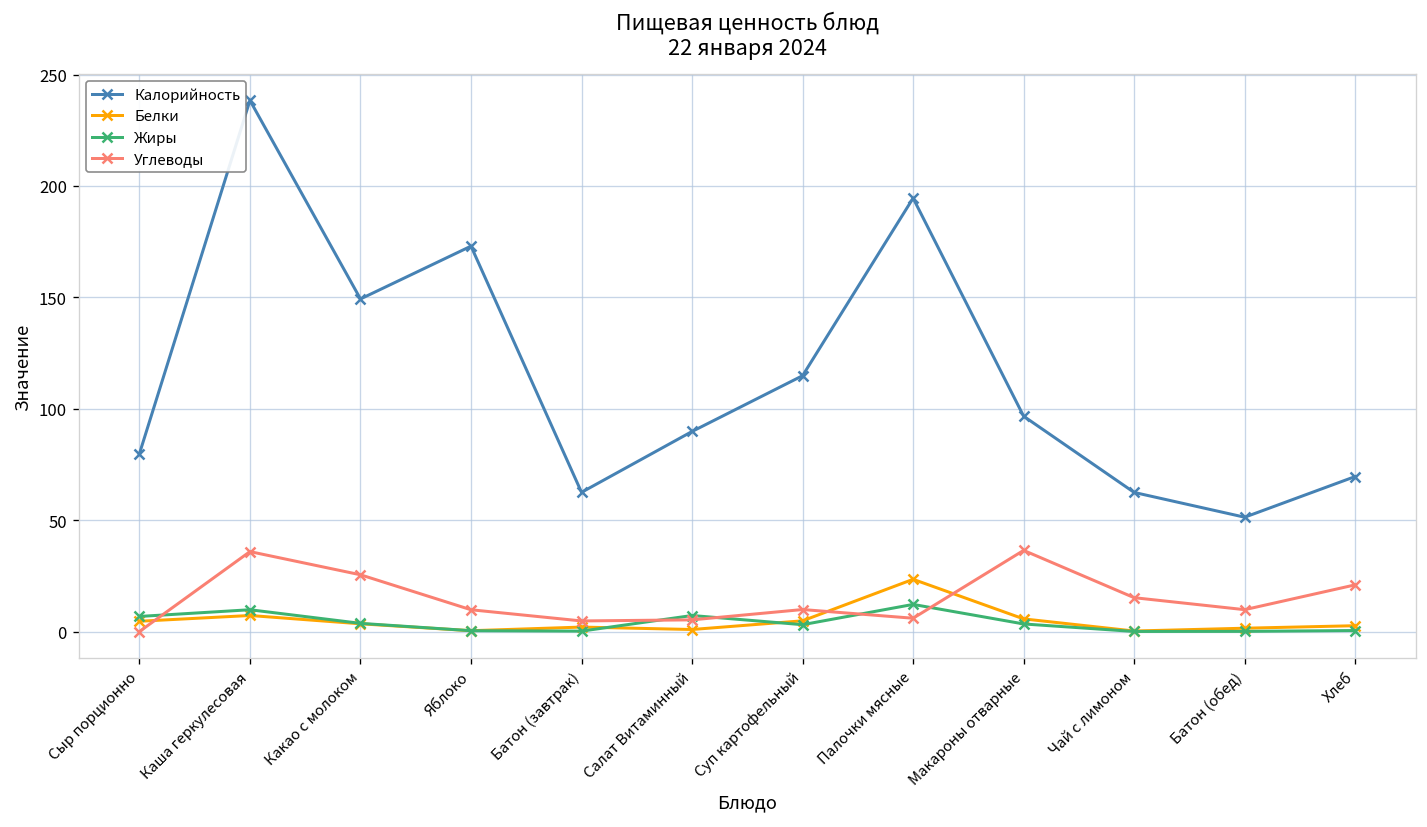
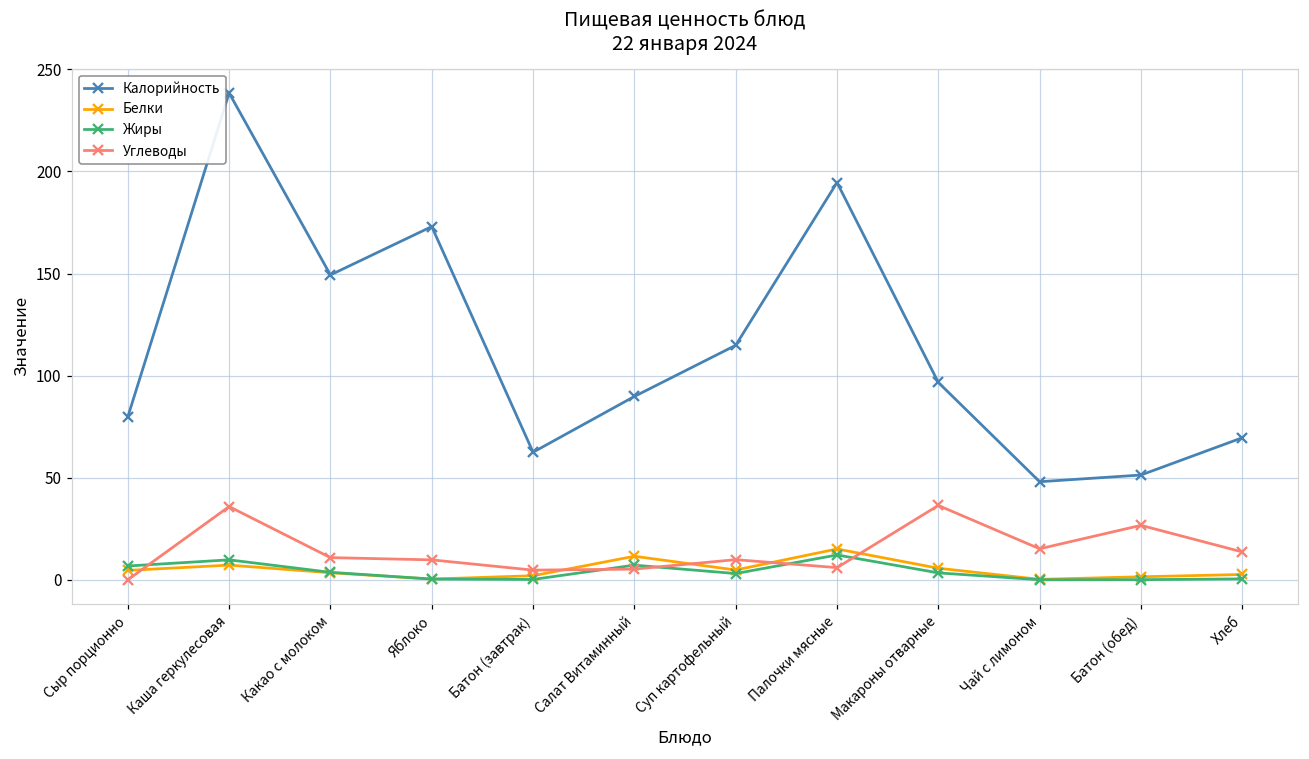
  {
    "Калорийность": {
      "Сыр порционно": 80,
      "Каша геркулесовая": 238,
      "Какао с молоком": 149,
      "Яблоко": 173,
      "Батон (завтрак)": 63,
      "Салат Витаминный": 90,
      "Суп картофельный": 115,
      "Палочки мясные": 195,
      "Макароны отварные": 97,
-     "Чай с лимоном": 62,
+     "Чай с лимоном": 48,
      "Батон (обед)": 51,
      "Хлеб": 70
    },
    "Белки": {
      "Сыр порционно": 5,
      "Каша геркулесовая": 7,
      "Батон (завтрак)": 2,
-     "Салат Витаминный": 1,
+     "Салат Витаминный": 12,
      "Суп картофельный": 5,
-     "Палочки мясные": 23,
+     "Палочки мясные": 15,
      "Макароны отварные": 6,
      "Батон (обед)": 2,
      "Хлеб": 3
    },
    "Жиры": {
      "Сыр порционно": 7,
      "Каша геркулесовая": 10,
      "Батон (завтрак)": 0,
      "Салат Витаминный": 7,
      "Суп картофельный": 3,
      "Палочки мясные": 12,
      "Макароны отварные": 3,
      "Батон (обед)": 0,
      "Хлеб": 0
    },
    "Углеводы": {
      "Сыр порционно": 0,
      "Каша геркулесовая": 36,
-     "Какао с молоком": 26,
+     "Какао с молоком": 11,
      "Яблоко": 10,
      "Батон (завтрак)": 5,
      "Салат Витаминный": 5,
      "Суп картофельный": 10,
      "Палочки мясные": 6,
      "Макароны отварные": 36,
      "Чай с лимоном": 15,
-     "Батон (обед)": 10,
-     "Хлеб": 21
+     "Батон (обед)": 27,
+     "Хлеб": 14
    }
  }
